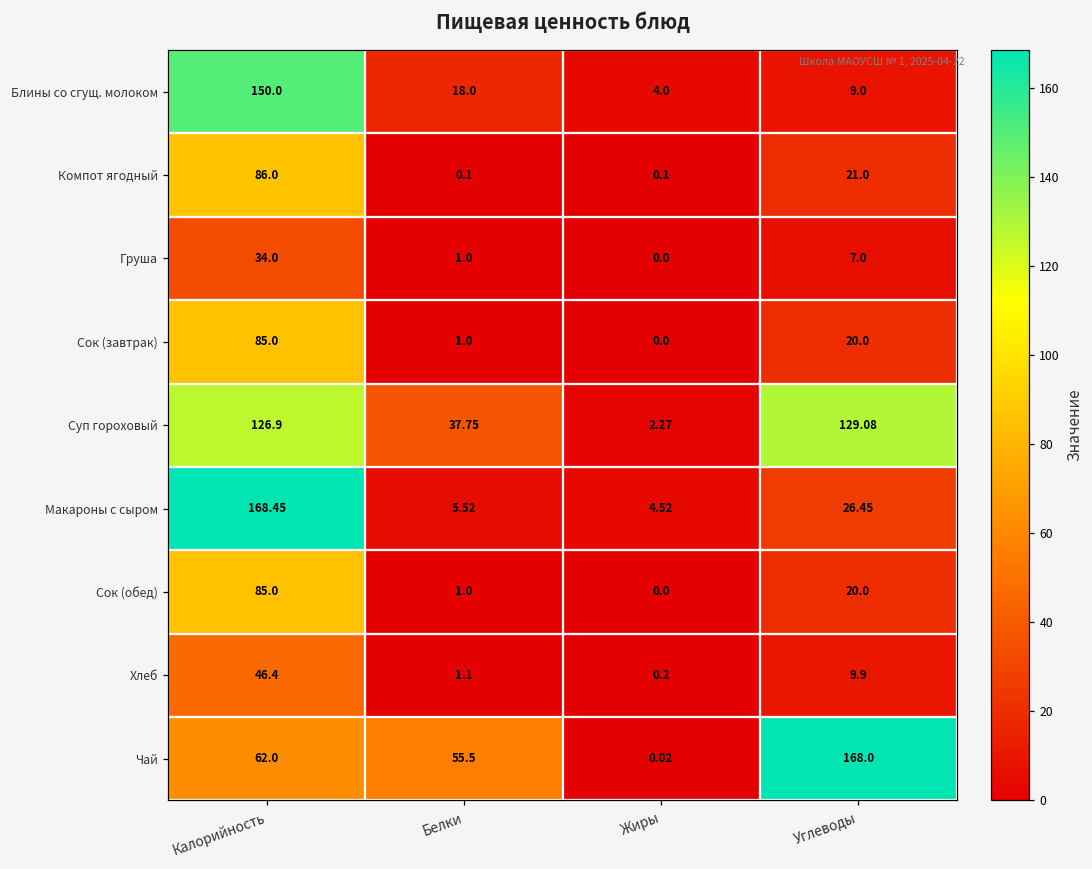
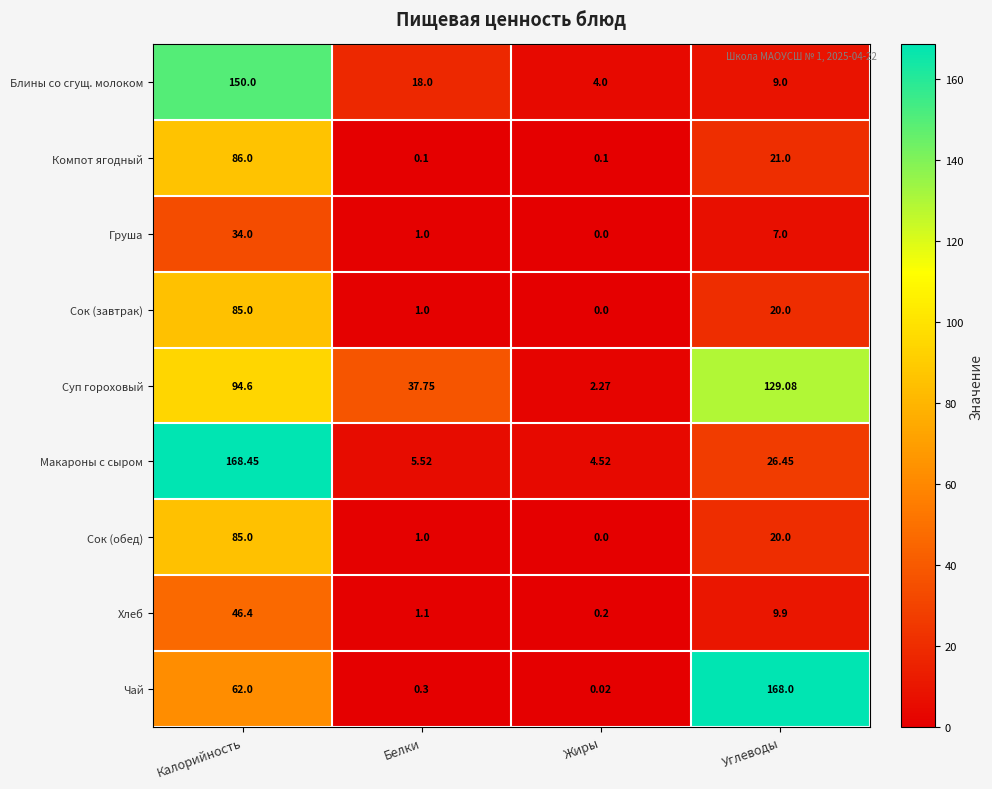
  {
    "Блины со сгущ. молоком": {
      "Калорийность": 150.0,
      "Белки": 18.0,
      "Жиры": 4.0
    },
    "Компот ягодный": {
      "Калорийность": 86.0,
      "Белки": 0.1,
      "Жиры": 0.1,
      "Углеводы": 21.0
    },
    "Груша": {
      "Калорийность": 34.0,
      "Белки": 1.0,
      "Жиры": 0.0,
      "Углеводы": 7.0
    },
    "Сок (завтрак)": {
      "Калорийность": 85.0,
      "Белки": 1.0,
      "Жиры": 0.0,
      "Углеводы": 20.0
    },
    "Суп гороховый": {
-     "Калорийность": 126.9,
+     "Калорийность": 94.6,
      "Белки": 37.75,
      "Жиры": 2.27,
      "Углеводы": 129.08
    },
    "Макароны с сыром": {
      "Калорийность": 168.45,
      "Белки": 5.52,
      "Жиры": 4.52,
      "Углеводы": 26.45
    },
    "Сок (обед)": {
      "Калорийность": 85.0,
      "Белки": 1.0,
      "Жиры": 0.0,
      "Углеводы": 20.0
    },
    "Хлеб": {
      "Калорийность": 46.4,
      "Белки": 1.1,
      "Жиры": 0.2,
      "Углеводы": 9.9
    },
    "Чай": {
      "Калорийность": 62.0,
-     "Белки": 55.5,
+     "Белки": 0.3,
      "Жиры": 0.02,
      "Углеводы": 168.0
    }
  }
